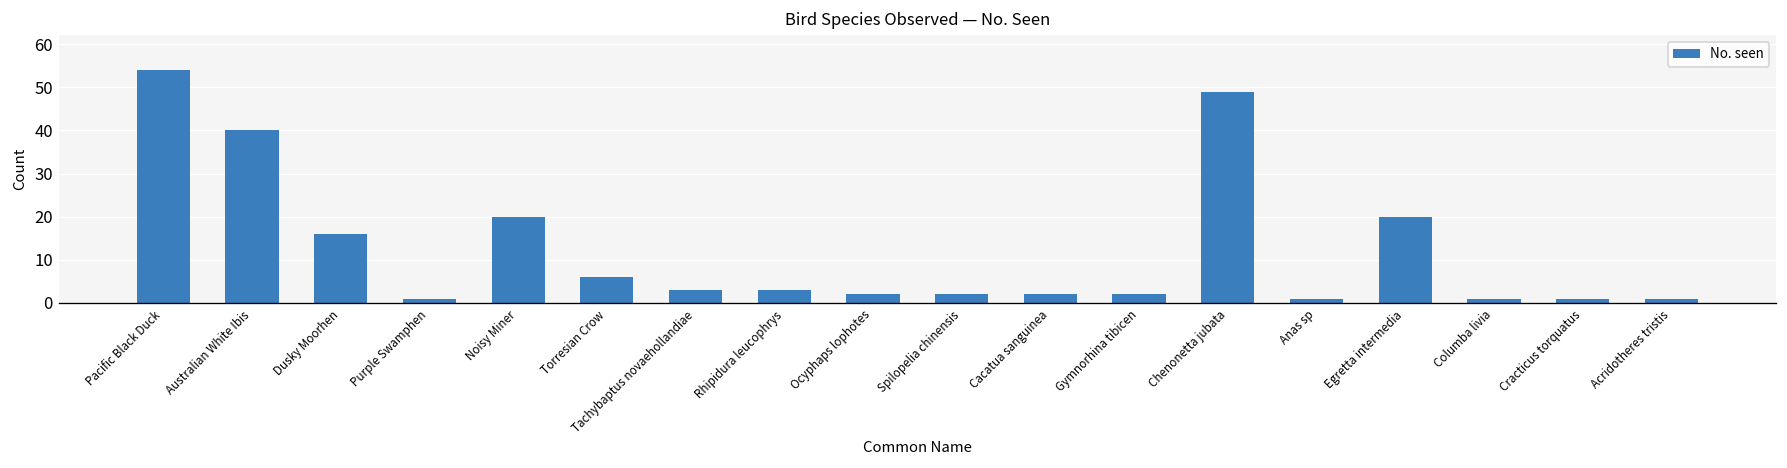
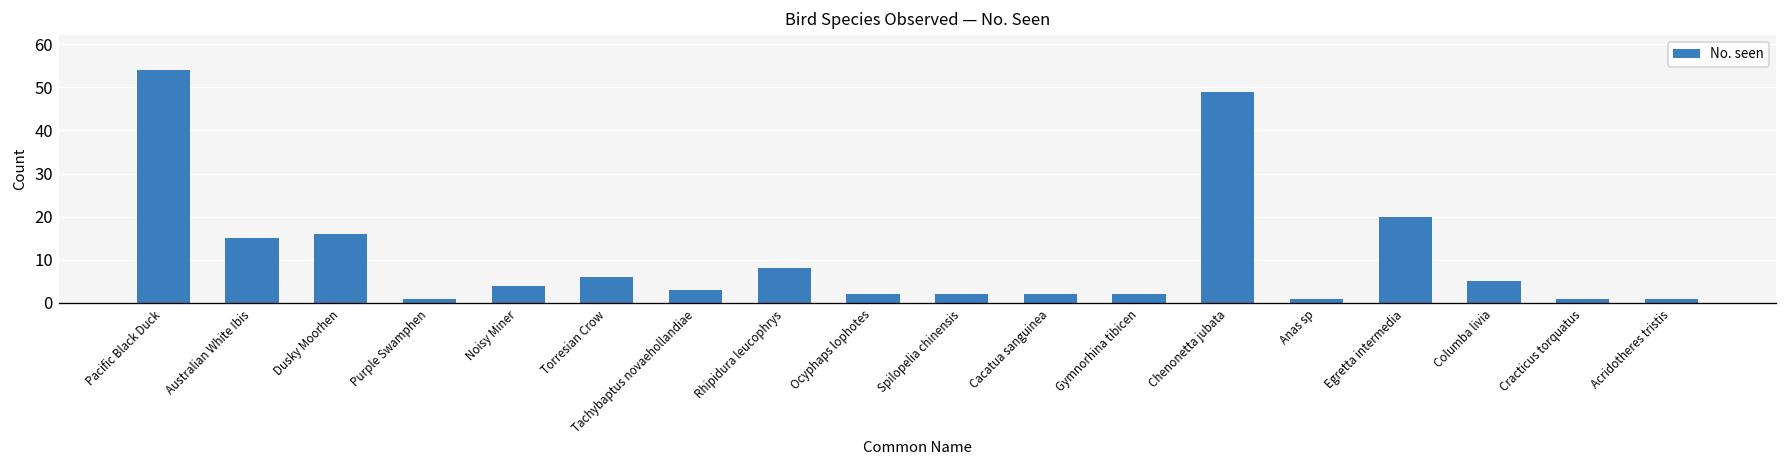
  {
    "Pacific Black Duck": 54,
-   "Australian White Ibis": 40,
+   "Australian White Ibis": 15,
    "Dusky Moorhen": 16,
    "Purple Swamphen": 1,
-   "Noisy Miner": 20,
+   "Noisy Miner": 4,
    "Torresian Crow": 6,
    "Tachybaptus novaehollandiae": 3,
-   "Rhipidura leucophrys": 3,
+   "Rhipidura leucophrys": 8,
    "Ocyphaps lophotes": 2,
    "Spilopelia chinensis": 2,
    "Cacatua sanguinea": 2,
    "Gymnorhina tibicen": 2,
    "Chenonetta jubata": 49,
    "Anas sp": 1,
    "Egretta intermedia": 20,
-   "Columba livia": 1,
+   "Columba livia": 5,
    "Cracticus torquatus": 1,
    "Acridotheres tristis": 1
  }
